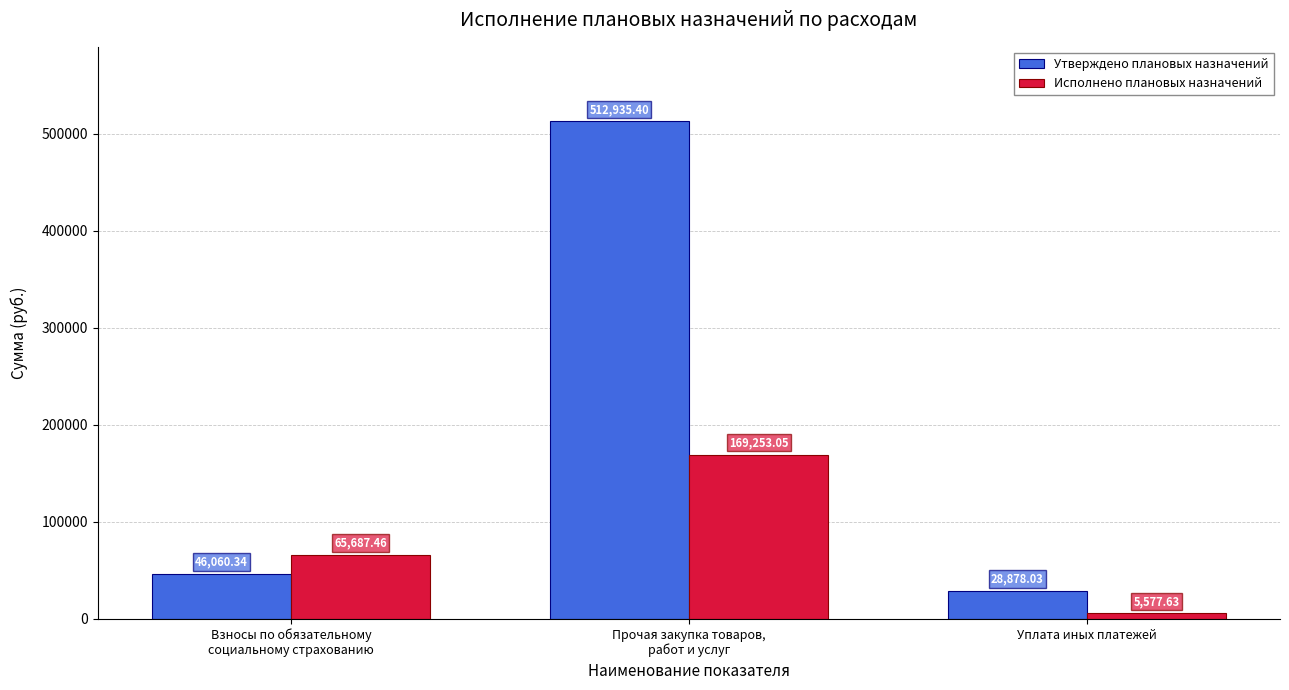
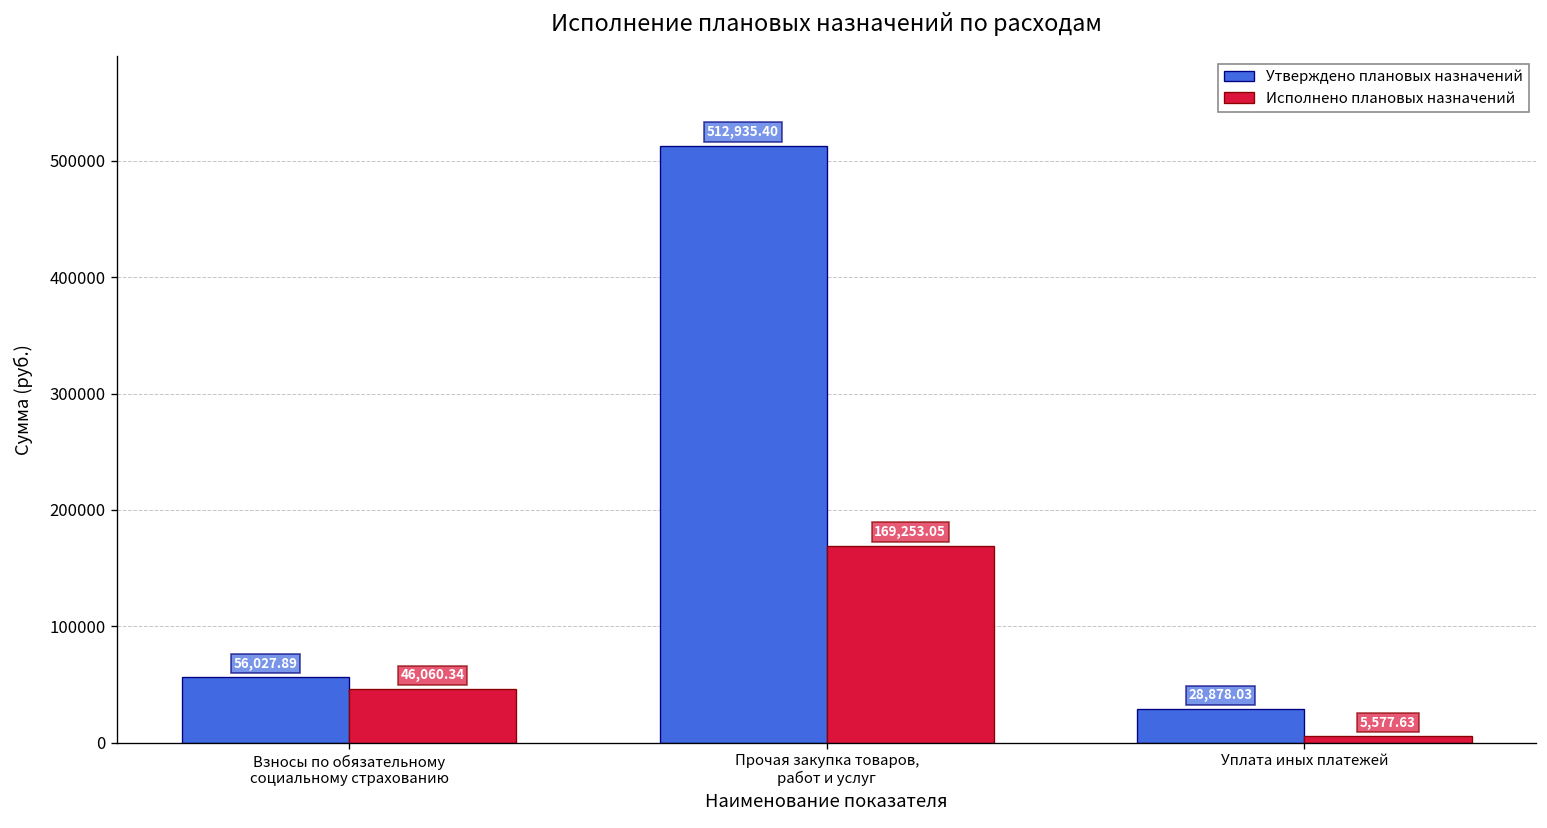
  {
    "Утверждено плановых назначений": {
-     "Взносы по обязательному социальному страхованию": "46,060.34"
+     "Взносы по обязательному социальному страхованию": "56,027.89"
    },
    "Исполнено плановых назначений": {
-     "Взносы по обязательному социальному страхованию": "65,687.46"
+     "Взносы по обязательному социальному страхованию": "46,060.34"
    }
  }
